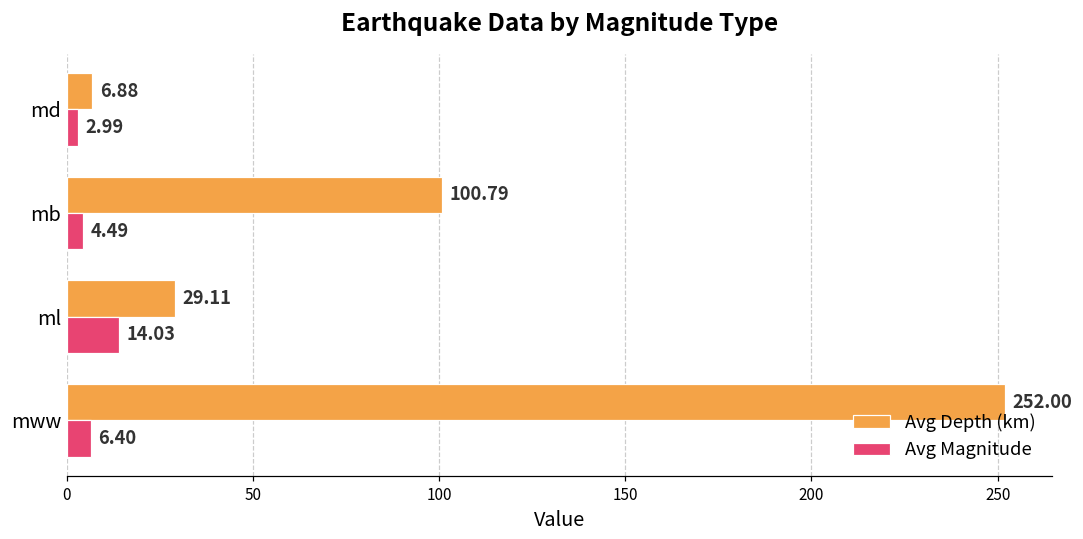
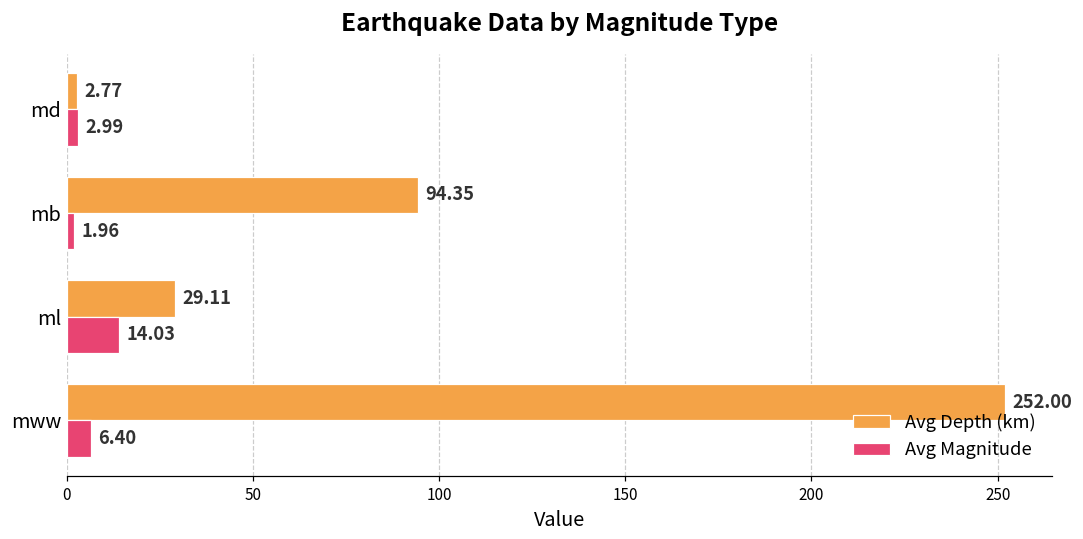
  {
    "Avg Depth (km)": {
-     "md": 6.88,
-     "mb": 100.79,
+     "md": 2.77,
+     "mb": 94.35,
      "ml": 29.11,
      "mww": 252.00
    },
    "Avg Magnitude": {
      "md": 2.99,
-     "mb": 4.49,
+     "mb": 1.96,
      "ml": 14.03,
      "mww": 6.40
    }
  }
